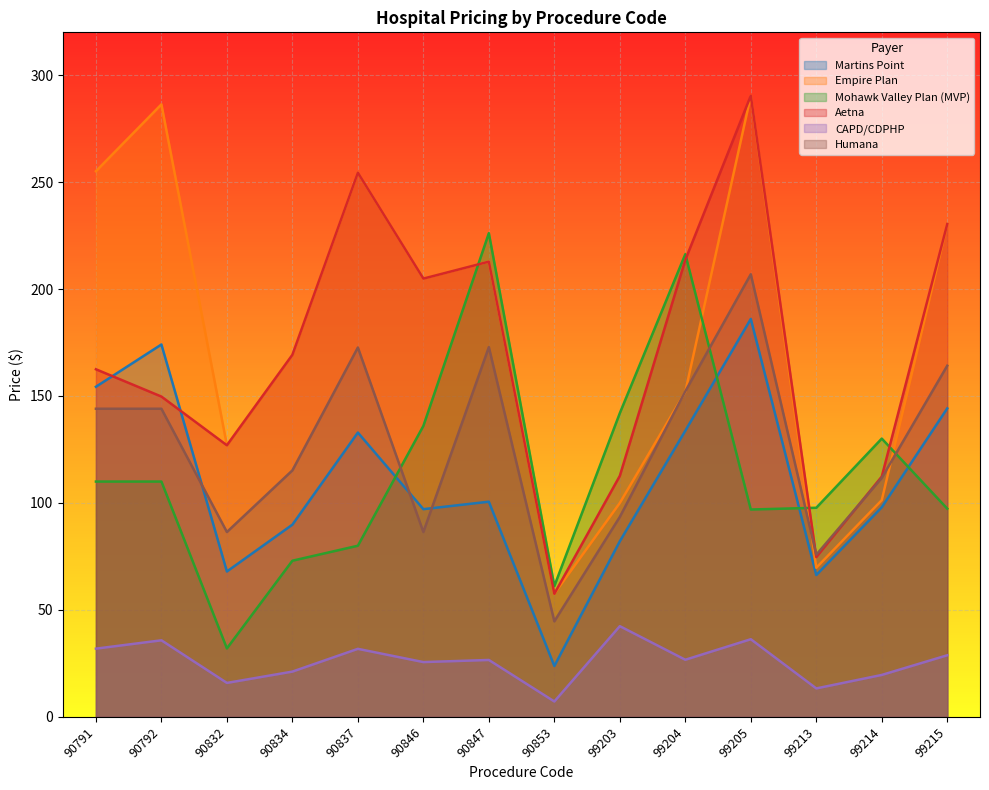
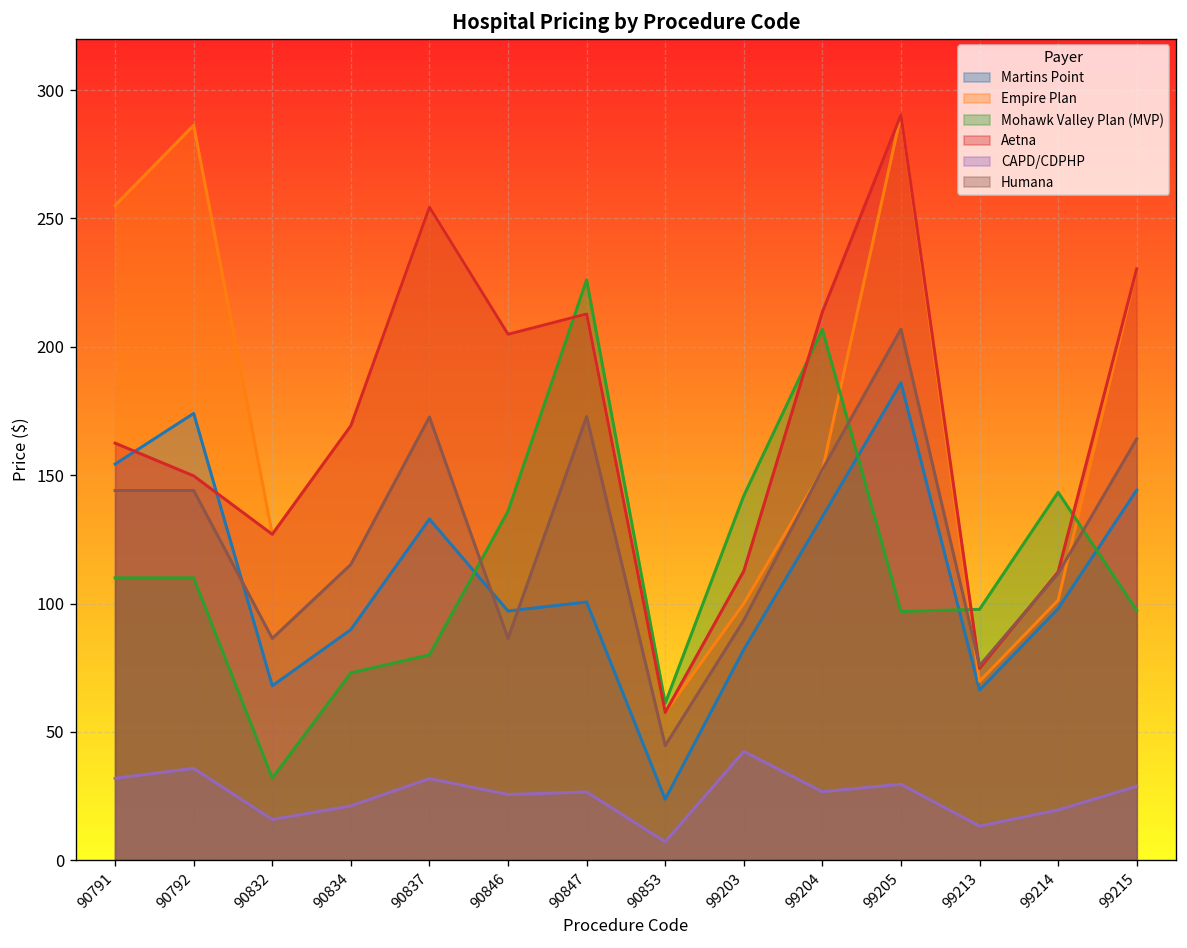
  {
    "Martins Point": {
      "90791": 154,
      "90792": 174,
      "90832": 68,
      "90834": 90,
      "90837": 133,
      "90846": 97,
      "90847": 101,
      "90853": 24,
      "99203": 82,
      "99204": 134,
      "99205": 186,
      "99213": 66,
      "99214": 98,
      "99215": 144
    },
    "Mohawk Valley Plan (MVP)": {
      "90791": 110,
      "90792": 110,
      "90832": 32,
      "90834": 73,
      "90837": 80,
      "90846": 136,
      "90847": 226,
      "90853": 61,
      "99203": 142,
-     "99204": 216,
+     "99204": 207,
      "99205": 97,
      "99213": 98,
-     "99214": 130,
+     "99214": 143,
      "99215": 97
    },
    "CAPD/CDPHP": {
      "90791": 32,
      "90792": 36,
      "90832": 16,
      "90834": 21,
      "90837": 32,
      "90846": 26,
      "90847": 27,
      "90853": 7,
      "99203": 42,
      "99204": 27,
-     "99205": 36,
+     "99205": 30,
      "99213": 13,
      "99214": 20,
      "99215": 29
    }
  }
